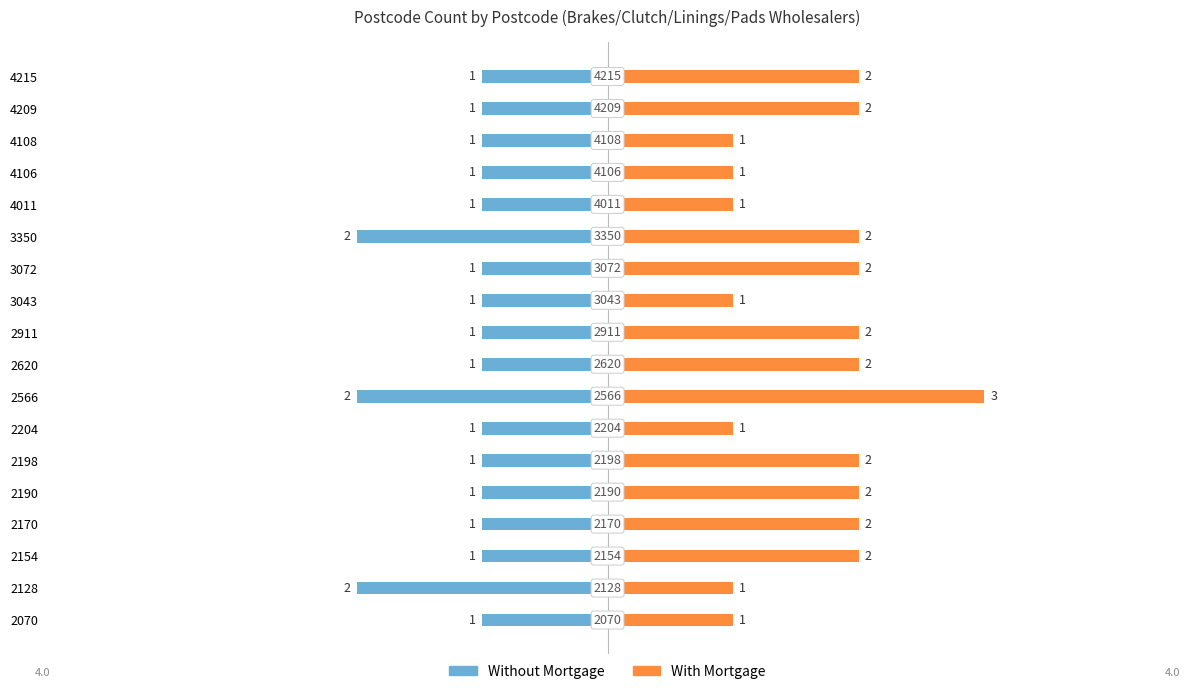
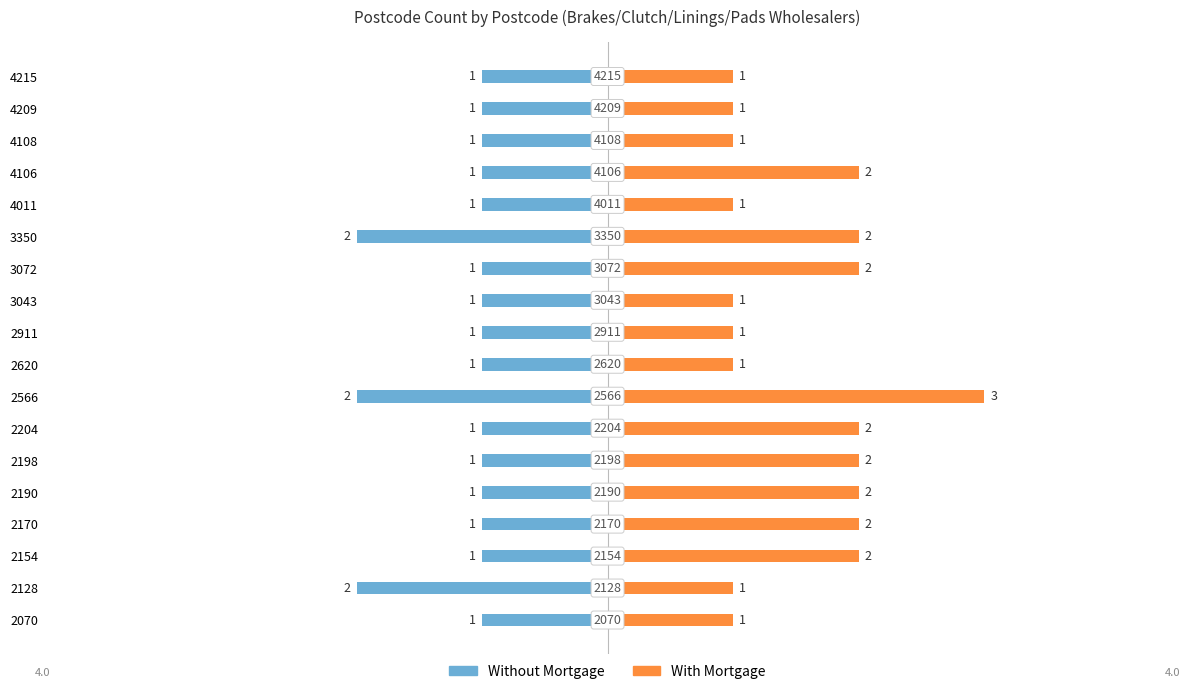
  {
    "With Mortgage": {
-     "4215": 2,
-     "4209": 2,
+     "4215": 1,
+     "4209": 1,
      "4108": 1,
-     "4106": 1,
+     "4106": 2,
      "4011": 1,
      "3350": 2,
      "3072": 2,
      "3043": 1,
-     "2911": 2,
-     "2620": 2,
+     "2911": 1,
+     "2620": 1,
      "2566": 3,
-     "2204": 1,
+     "2204": 2,
      "2198": 2,
      "2190": 2,
      "2170": 2,
      "2154": 2,
      "2128": 1,
      "2070": 1
    }
  }
